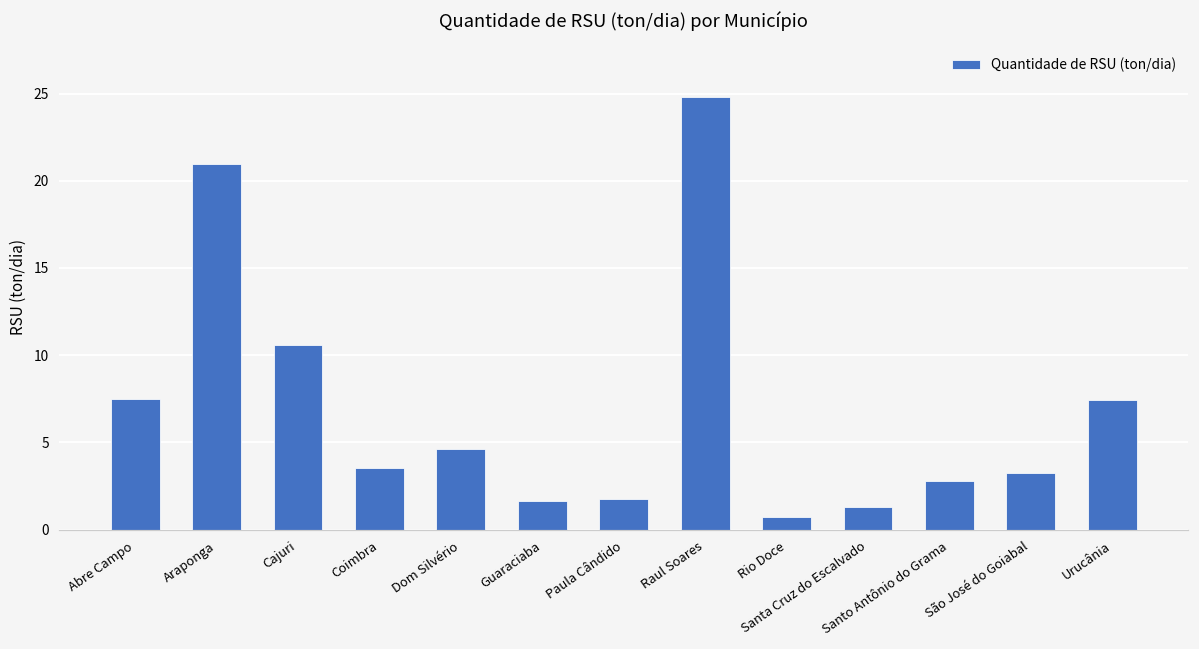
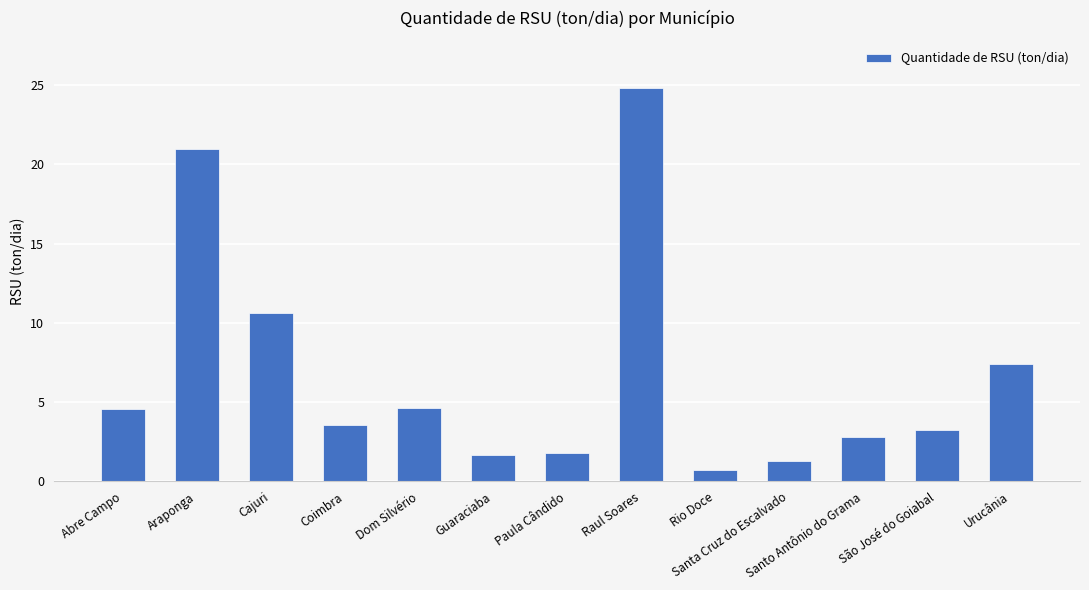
  {
-   "Abre Campo": 7.5,
+   "Abre Campo": 4.6,
    "Araponga": 21.0,
    "Cajuri": 10.6,
    "Coimbra": 3.5,
    "Dom Silvério": 4.6,
    "Guaraciaba": 1.6,
    "Paula Cândido": 1.8,
    "Raul Soares": 24.8,
    "Rio Doce": 0.7,
    "Santa Cruz do Escalvado": 1.3,
    "Santo Antônio do Grama": 2.8,
    "São José do Goiabal": 3.2,
    "Urucânia": 7.4
  }
